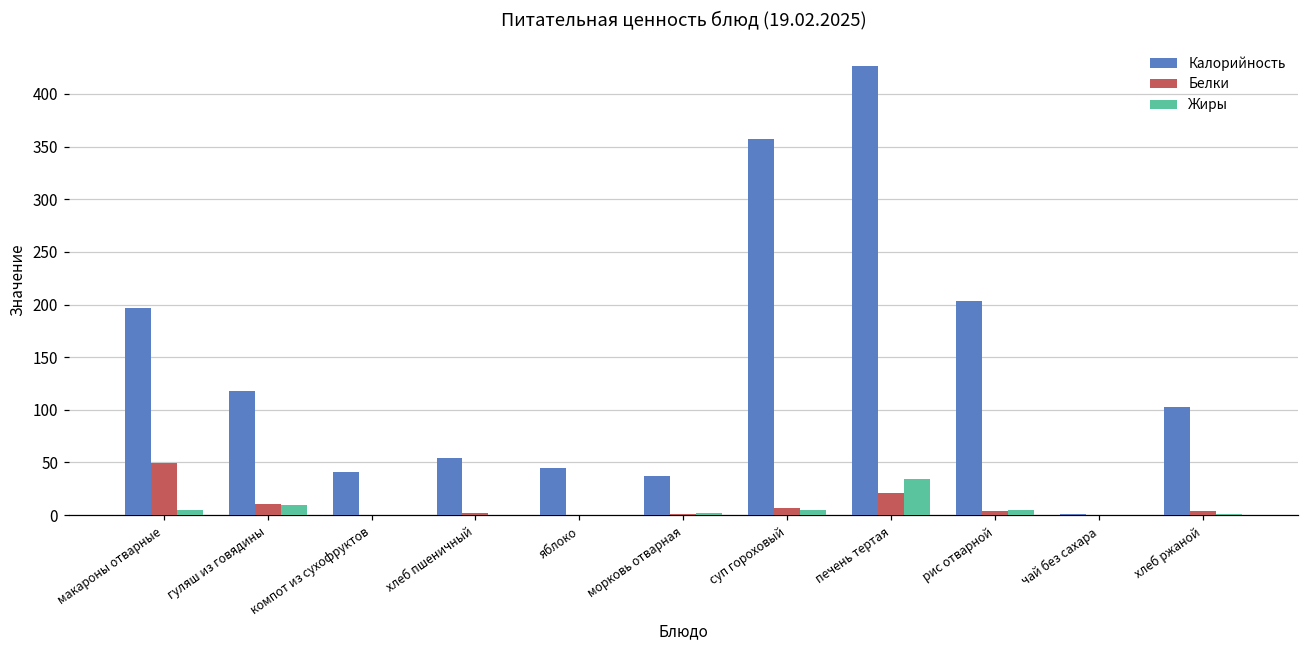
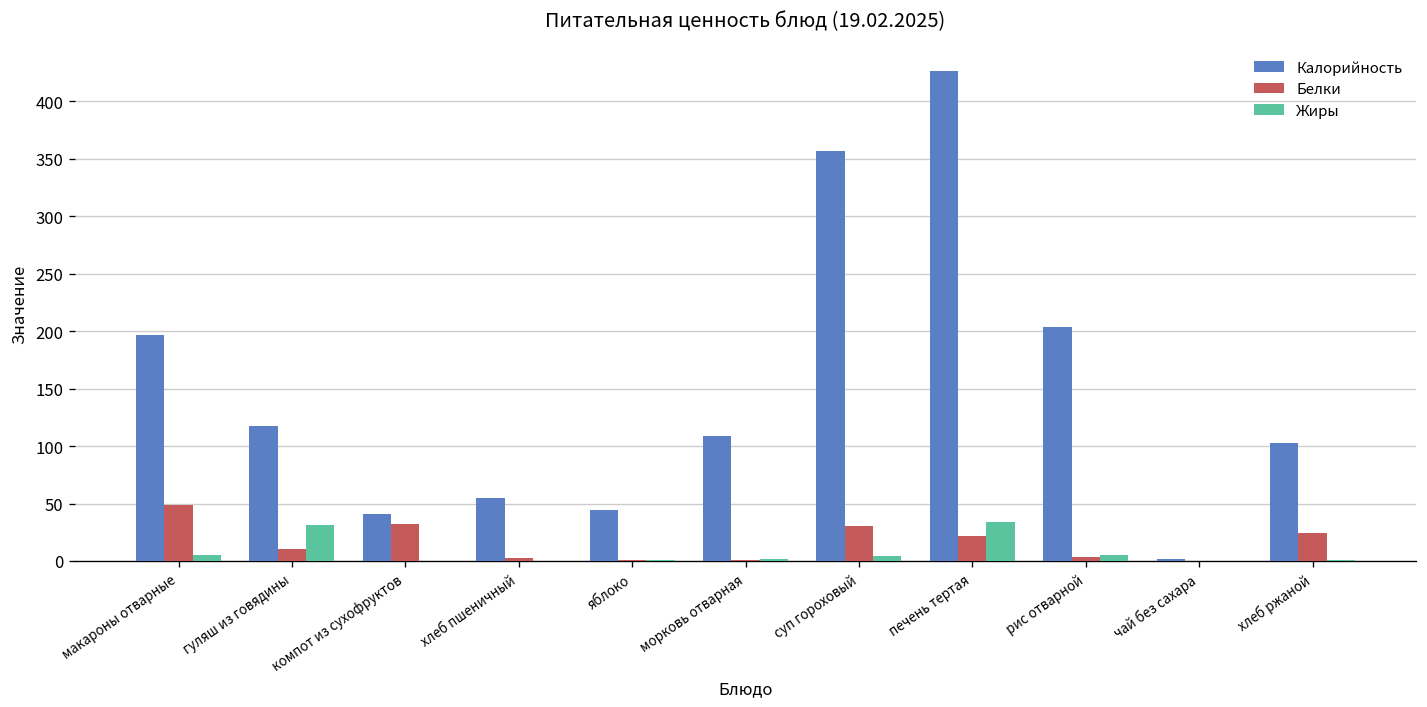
  {
    "Калорийность": {
      "макароны отварные": 200,
      "гуляш из говядины": 120,
      "компот из сухофруктов": 40,
      "хлеб пшеничный": 50,
      "яблоко": 40,
-     "морковь отварная": 40,
+     "морковь отварная": 110,
      "суп гороховый": 360,
      "печень тертая": 430,
      "рис отварной": 200,
      "хлеб ржаной": 100
    },
    "Белки": {
      "макароны отварные": 50,
      "гуляш из говядины": 10,
-     "компот из сухофруктов": 0,
-     "суп гороховый": 10,
+     "компот из сухофруктов": 30,
+     "суп гороховый": 30,
      "печень тертая": 20,
      "рис отварной": 0,
-     "хлеб ржаной": 0
+     "хлеб ржаной": 20
    },
    "Жиры": {
      "макароны отварные": 0,
-     "гуляш из говядины": 10,
+     "гуляш из говядины": 30,
      "компот из сухофруктов": 0,
      "суп гороховый": 0,
      "печень тертая": 30,
      "рис отварной": 0,
      "чай без сахара": 0
    }
  }
